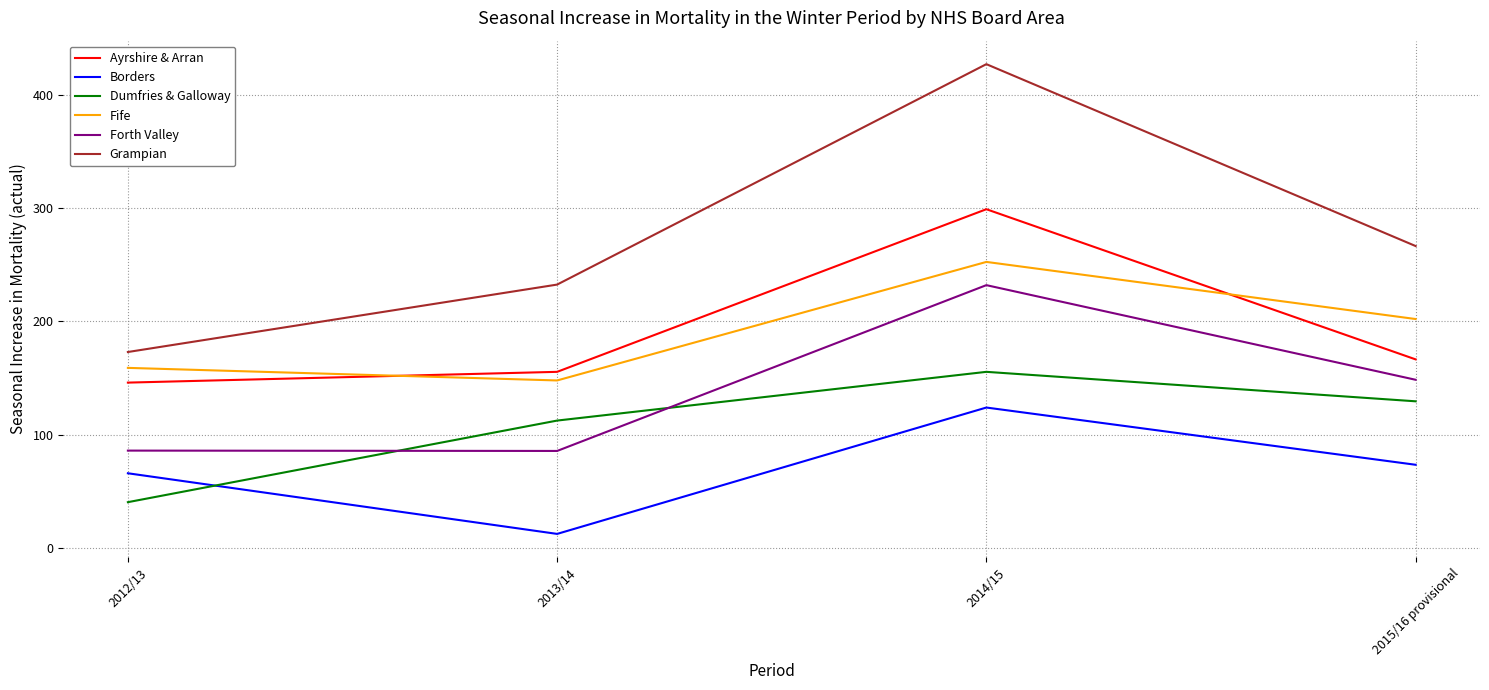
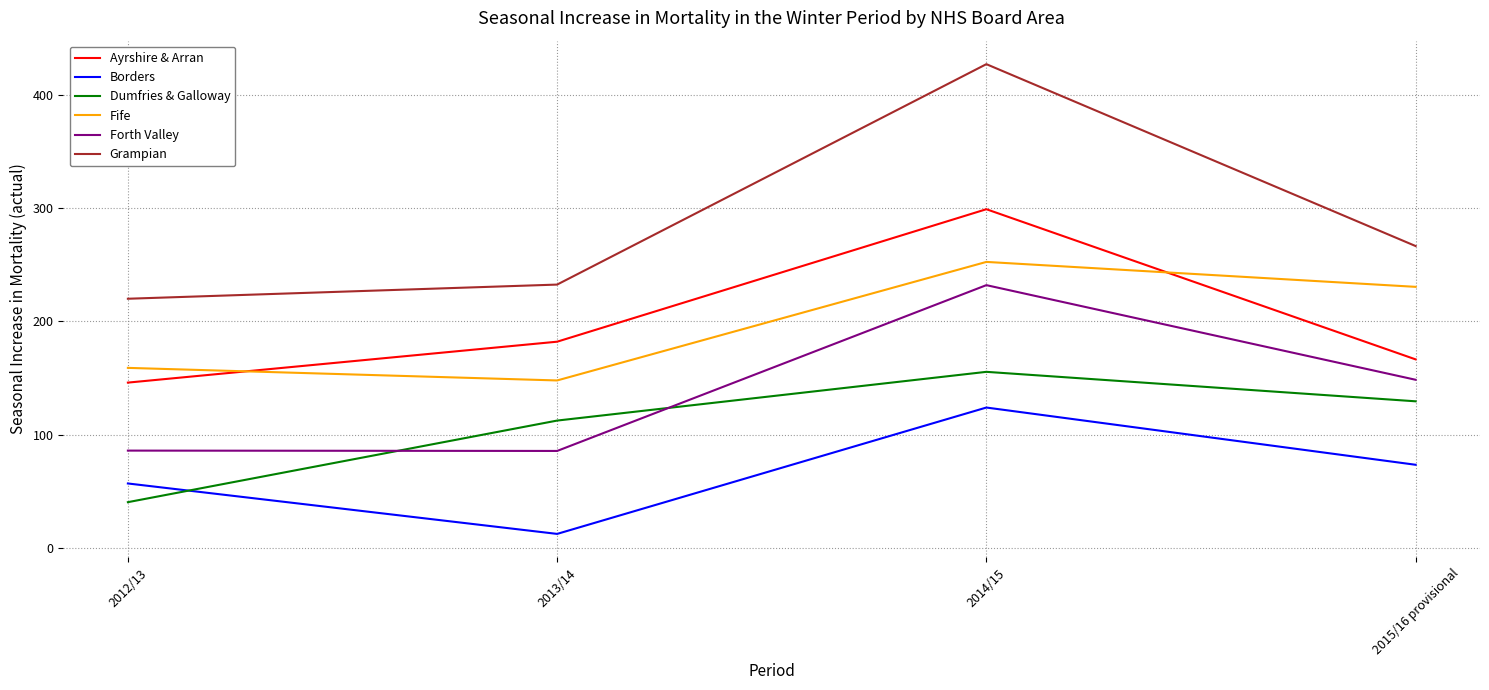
  {
    "Ayrshire & Arran": {
      "2012/13": 146,
-     "2013/14": 156,
+     "2013/14": 182,
      "2014/15": 299,
      "2015/16 provisional": 167
    },
    "Borders": {
-     "2012/13": 66,
+     "2012/13": 57,
      "2013/14": 13,
      "2014/15": 124,
      "2015/16 provisional": 74
    },
    "Dumfries & Galloway": {
      "2012/13": 41,
      "2013/14": 113,
      "2014/15": 156,
      "2015/16 provisional": 130
    },
    "Fife": {
      "2012/13": 159,
      "2013/14": 148,
      "2014/15": 253,
-     "2015/16 provisional": 202
+     "2015/16 provisional": 231
    },
    "Forth Valley": {
      "2012/13": 86,
      "2013/14": 86,
      "2014/15": 232,
      "2015/16 provisional": 149
    },
    "Grampian": {
-     "2012/13": 173,
+     "2012/13": 220,
      "2013/14": 233,
      "2014/15": 427,
      "2015/16 provisional": 267
    }
  }
